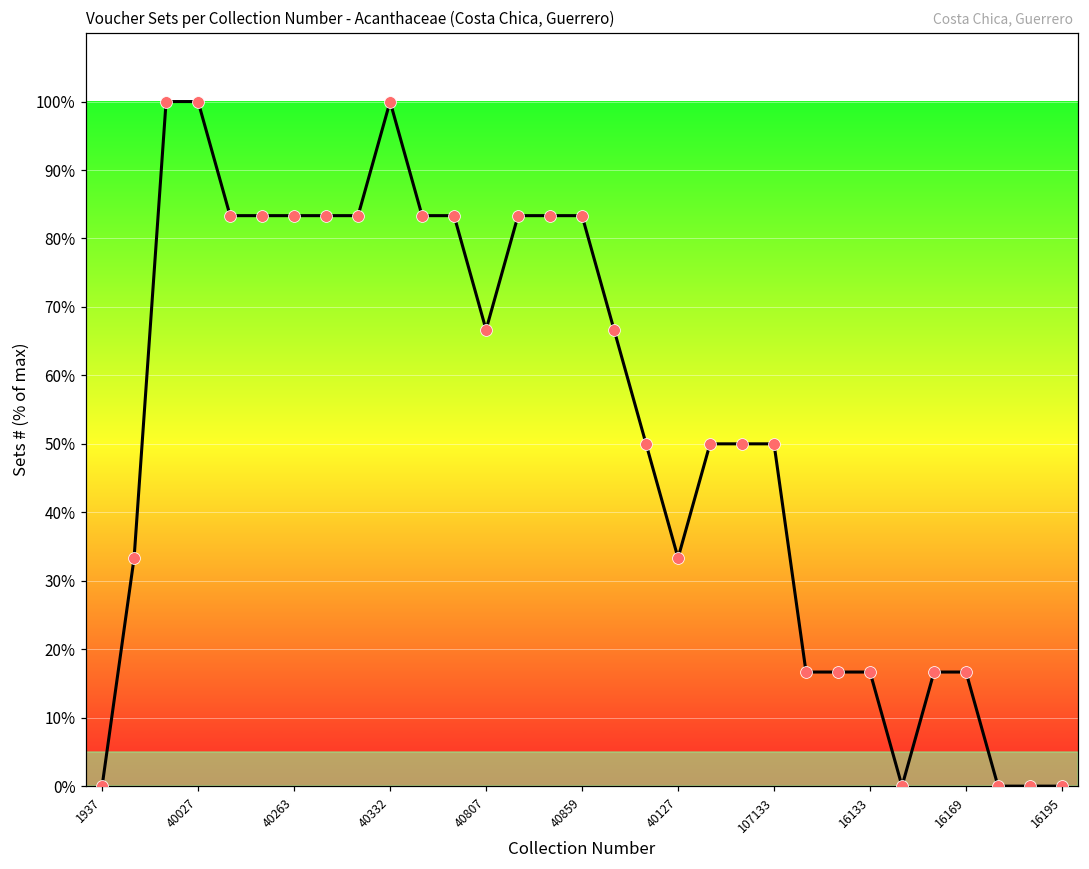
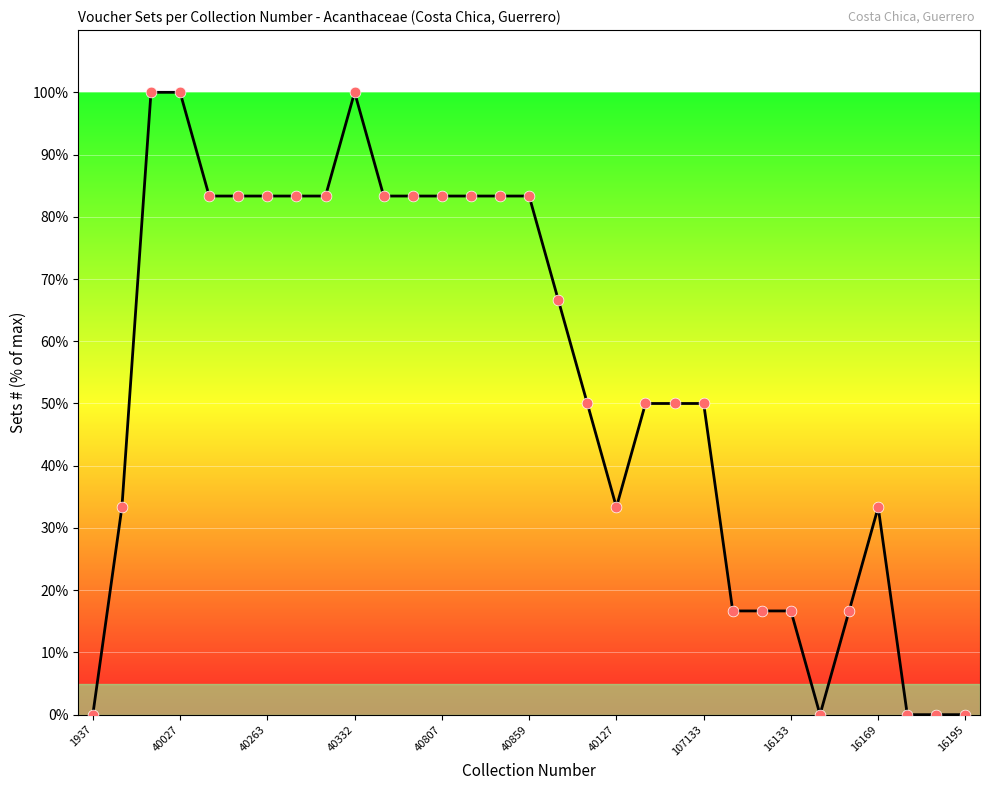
  {
    "40027": "100%",
    "40263": "83%",
    "40332": "100%",
-   "40807": "67%",
+   "40807": "83%",
    "40859": "83%",
    "40127": "33%",
    "107133": "50%",
    "16133": "17%",
-   "16169": "17%"
+   "16169": "33%"
  }
